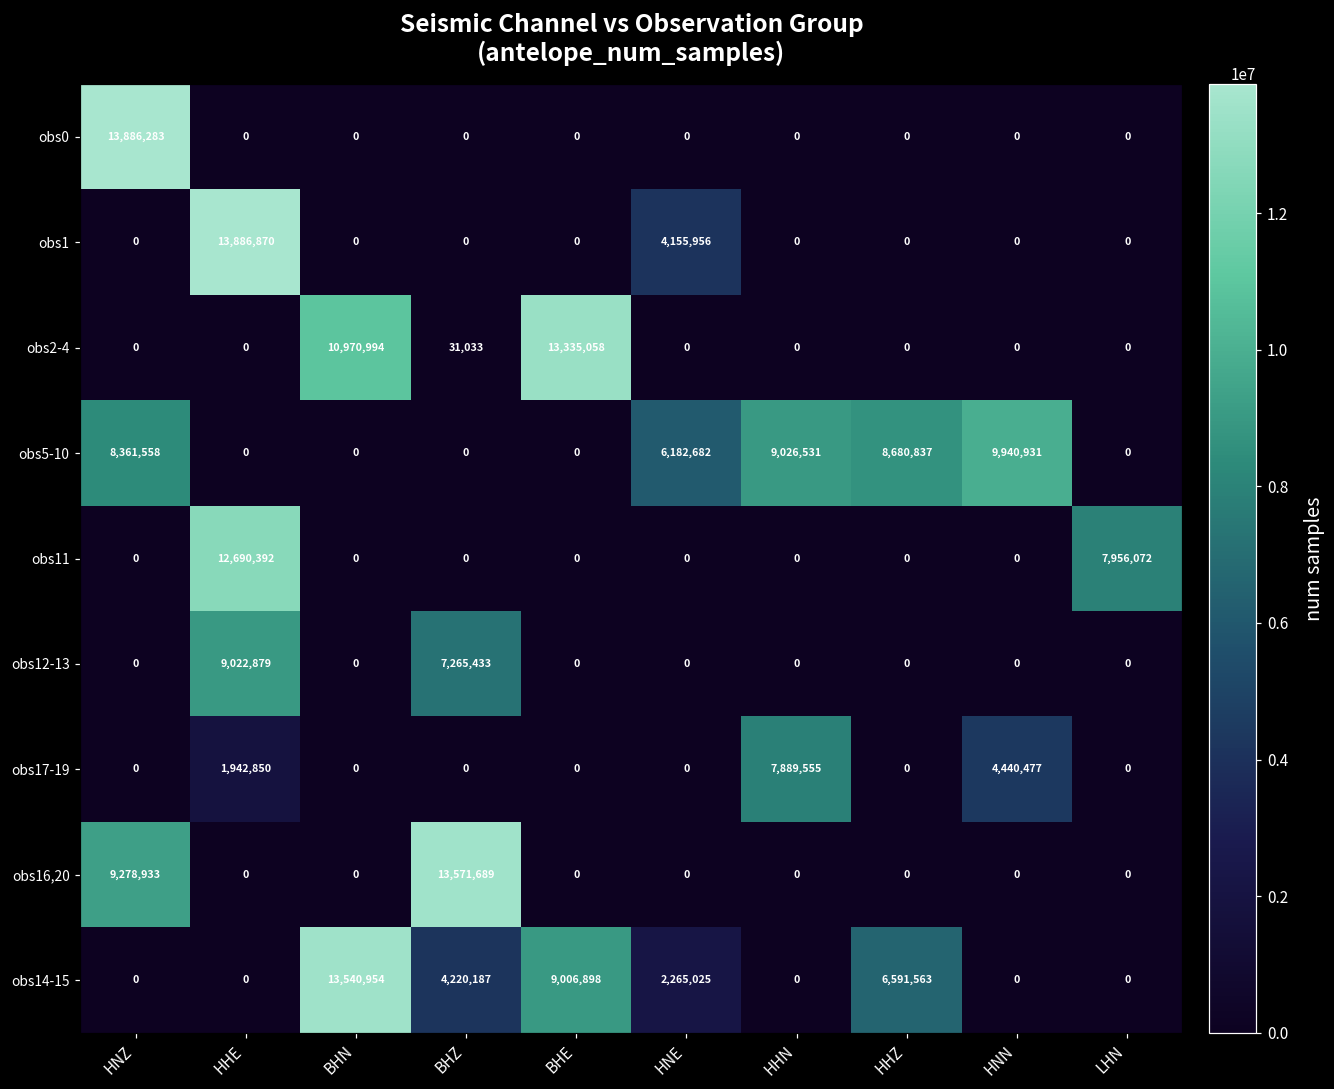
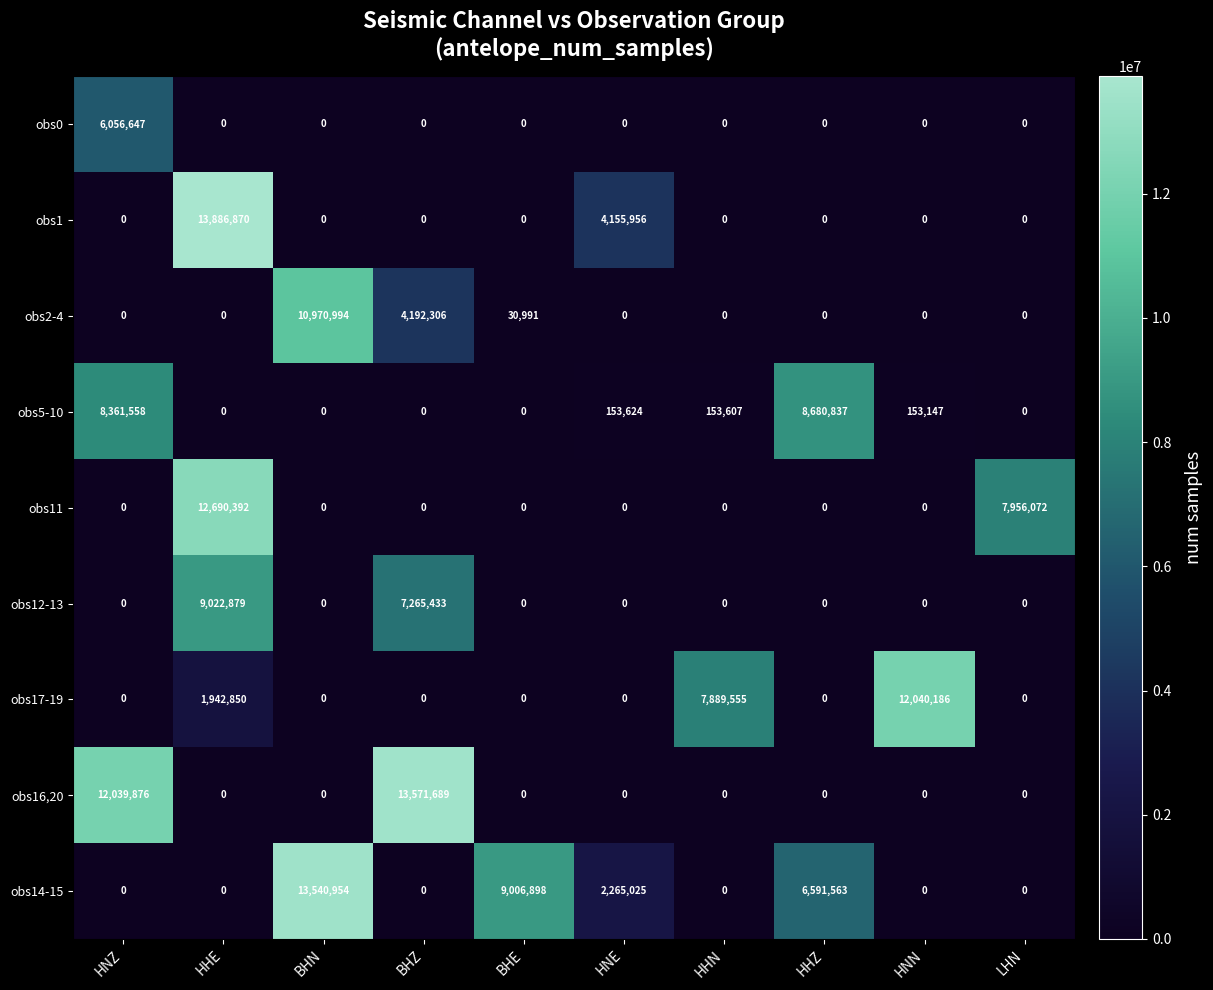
  {
    "obs0": {
-     "HNZ": "13,886,283",
+     "HNZ": "6,056,647",
      "HHE": "0",
      "BHN": "0",
      "BHZ": "0",
      "BHE": "0",
      "HNE": "0",
      "HHN": "0",
      "HHZ": "0",
      "HNN": "0",
      "LHN": "0"
    },
    "obs1": {
      "HNZ": "0",
      "HHE": "13,886,870",
      "BHN": "0",
      "BHZ": "0",
      "BHE": "0",
      "HNE": "4,155,956",
      "HHN": "0",
      "HHZ": "0",
      "HNN": "0",
      "LHN": "0"
    },
    "obs2-4": {
      "HNZ": "0",
      "HHE": "0",
      "BHN": "10,970,994",
-     "BHZ": "31,033",
-     "BHE": "13,335,058",
+     "BHZ": "4,192,306",
+     "BHE": "30,991",
      "HNE": "0",
      "HHN": "0",
      "HHZ": "0",
      "HNN": "0",
      "LHN": "0"
    },
    "obs5-10": {
      "HNZ": "8,361,558",
      "HHE": "0",
      "BHN": "0",
      "BHZ": "0",
      "BHE": "0",
-     "HNE": "6,182,682",
-     "HHN": "9,026,531",
+     "HNE": "153,624",
+     "HHN": "153,607",
      "HHZ": "8,680,837",
-     "HNN": "9,940,931",
+     "HNN": "153,147",
      "LHN": "0"
    },
    "obs11": {
      "HNZ": "0",
      "HHE": "12,690,392",
      "BHN": "0",
      "BHZ": "0",
      "BHE": "0",
      "HNE": "0",
      "HHN": "0",
      "HHZ": "0",
      "HNN": "0",
      "LHN": "7,956,072"
    },
    "obs12-13": {
      "HNZ": "0",
      "HHE": "9,022,879",
      "BHN": "0",
      "BHZ": "7,265,433",
      "BHE": "0",
      "HNE": "0",
      "HHN": "0",
      "HHZ": "0",
      "HNN": "0",
      "LHN": "0"
    },
    "obs17-19": {
      "HNZ": "0",
      "HHE": "1,942,850",
      "BHN": "0",
      "BHZ": "0",
      "BHE": "0",
      "HNE": "0",
      "HHN": "7,889,555",
      "HHZ": "0",
-     "HNN": "4,440,477",
+     "HNN": "12,040,186",
      "LHN": "0"
    },
    "obs16,20": {
-     "HNZ": "9,278,933",
+     "HNZ": "12,039,876",
      "HHE": "0",
      "BHN": "0",
      "BHZ": "13,571,689",
      "BHE": "0",
      "HNE": "0",
      "HHN": "0",
      "HHZ": "0",
      "HNN": "0",
      "LHN": "0"
    },
    "obs14-15": {
      "HNZ": "0",
      "HHE": "0",
      "BHN": "13,540,954",
-     "BHZ": "4,220,187",
+     "BHZ": "0",
      "BHE": "9,006,898",
      "HNE": "2,265,025",
      "HHN": "0",
      "HHZ": "6,591,563",
      "HNN": "0",
      "LHN": "0"
    }
  }
